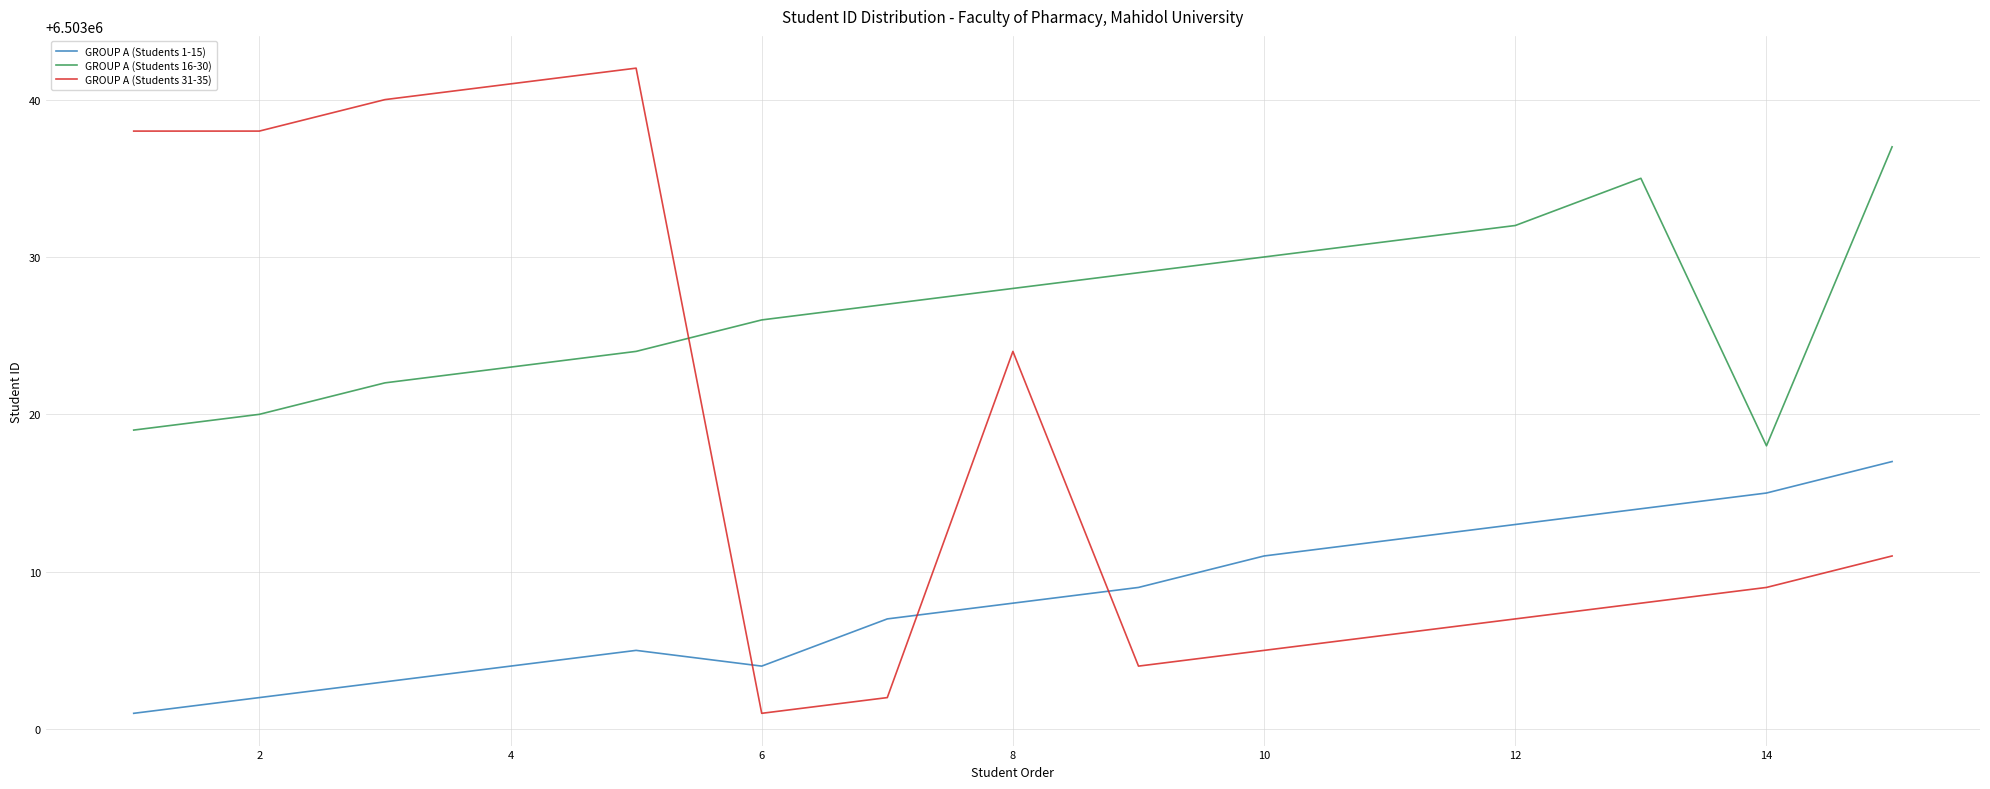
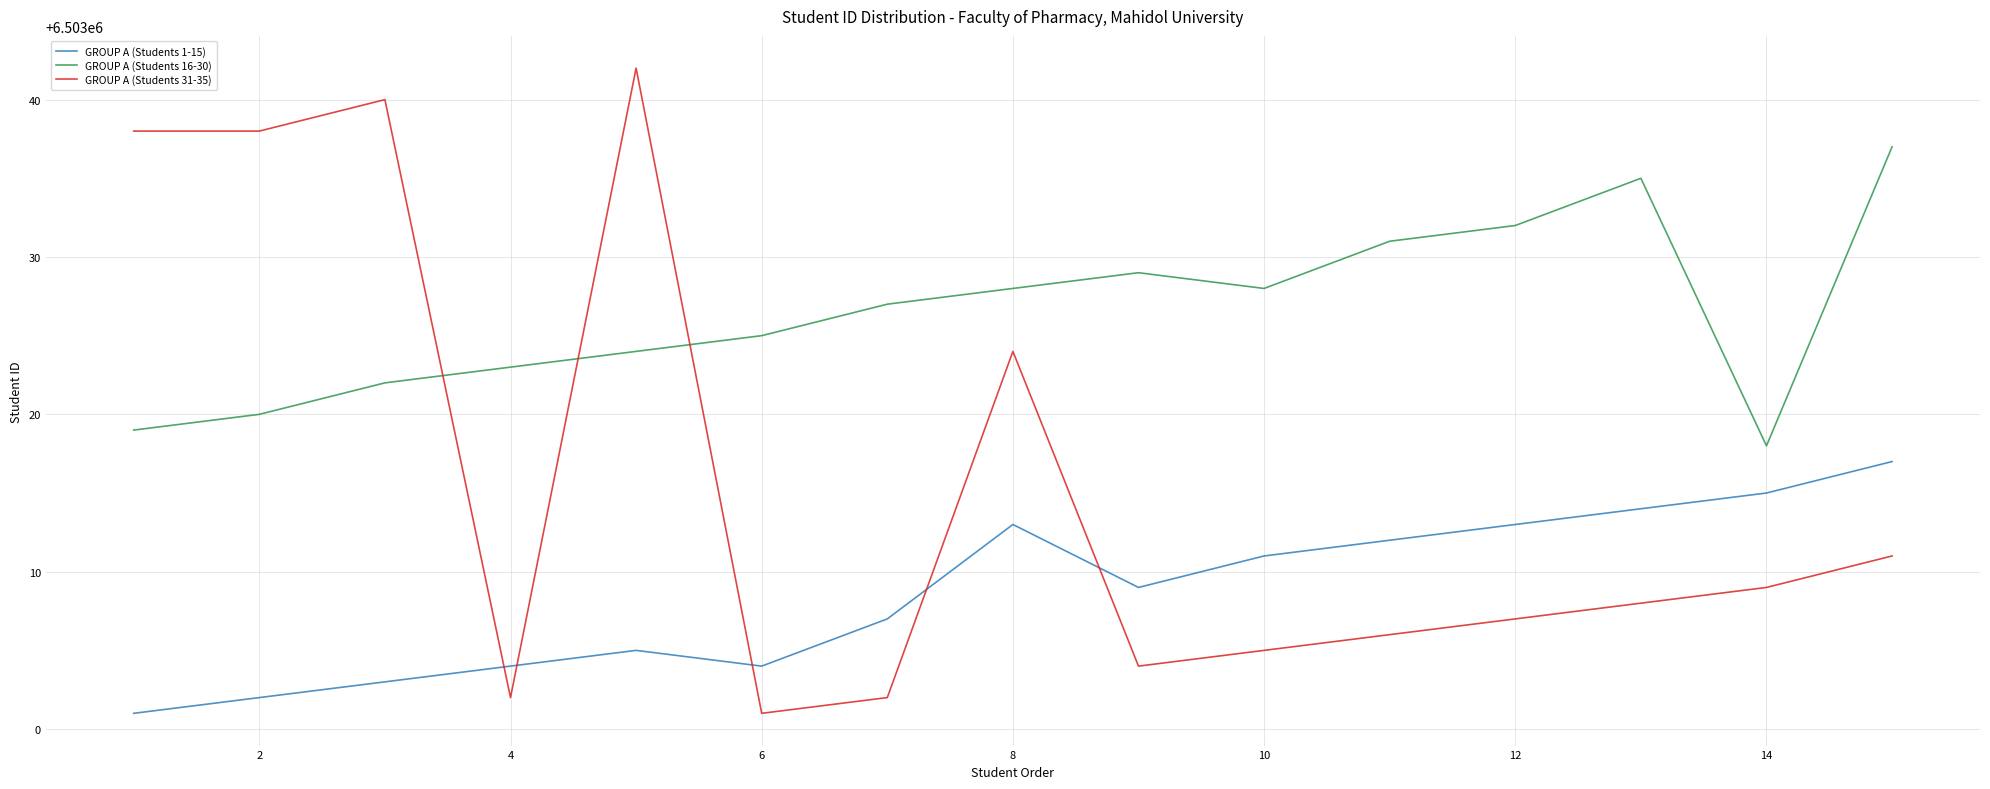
  {
    "GROUP A (Students 1-15)": {
      "2": 6503002,
      "4": 6503004,
      "6": 6503004,
-     "8": 6503008,
+     "8": 6503013,
      "10": 6503011,
      "12": 6503013,
      "14": 6503015
    },
    "GROUP A (Students 16-30)": {
      "2": 6503020,
      "4": 6503023,
-     "6": 6503026,
+     "6": 6503025,
      "8": 6503028,
-     "10": 6503030,
+     "10": 6503028,
      "12": 6503032,
      "14": 6503018
    },
    "GROUP A (Students 31-35)": {
      "2": 6503038,
-     "4": 6503041,
+     "4": 6503002,
      "6": 6503001,
      "8": 6503024,
      "10": 6503005,
      "12": 6503007,
      "14": 6503009
    }
  }
